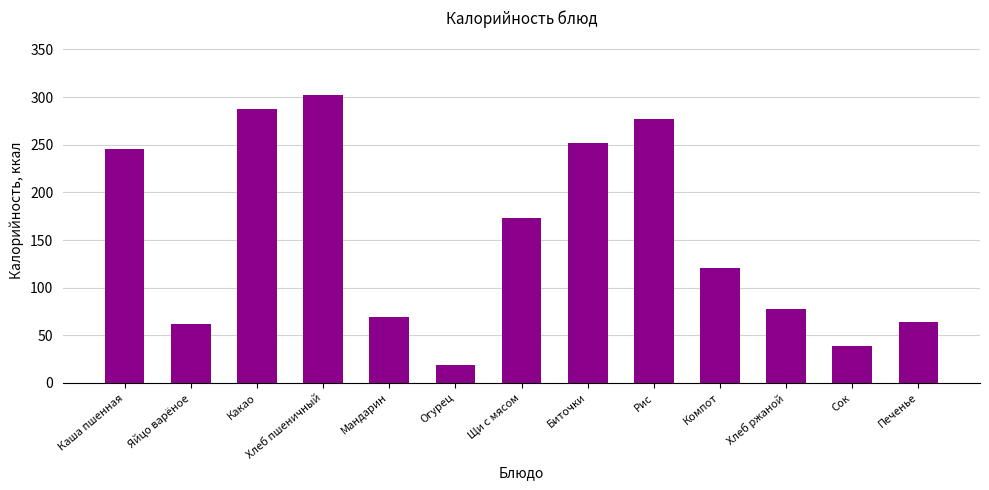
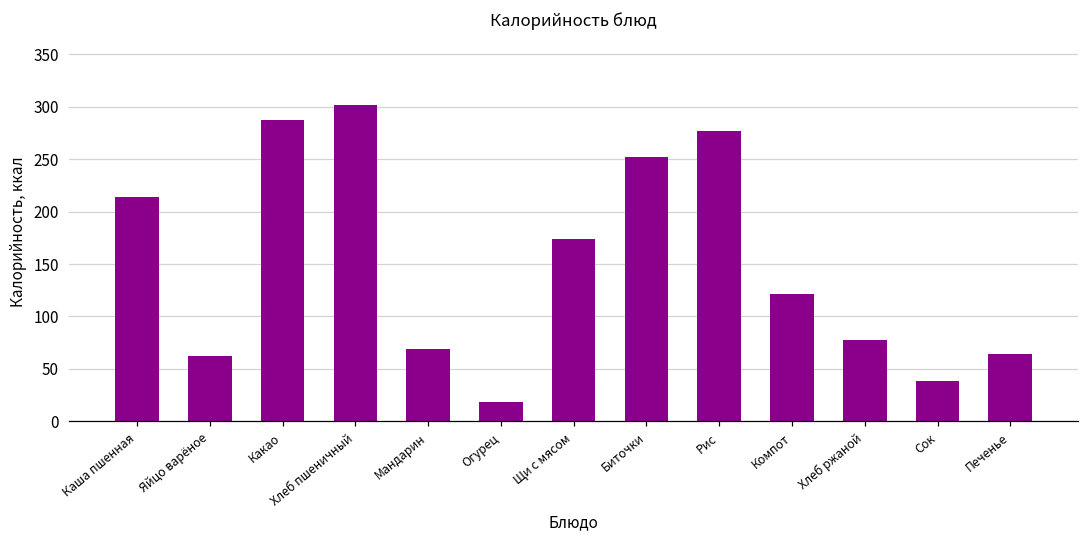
  {
-   "Каша пшенная": 250,
+   "Каша пшенная": 210,
    "Яйцо варёное": 60,
    "Какао": 290,
    "Хлеб пшеничный": 300,
    "Мандарин": 70,
    "Огурец": 20,
    "Щи с мясом": 170,
    "Биточки": 250,
    "Рис": 280,
    "Компот": 120,
    "Хлеб ржаной": 80,
    "Сок": 40,
    "Печенье": 60
  }
